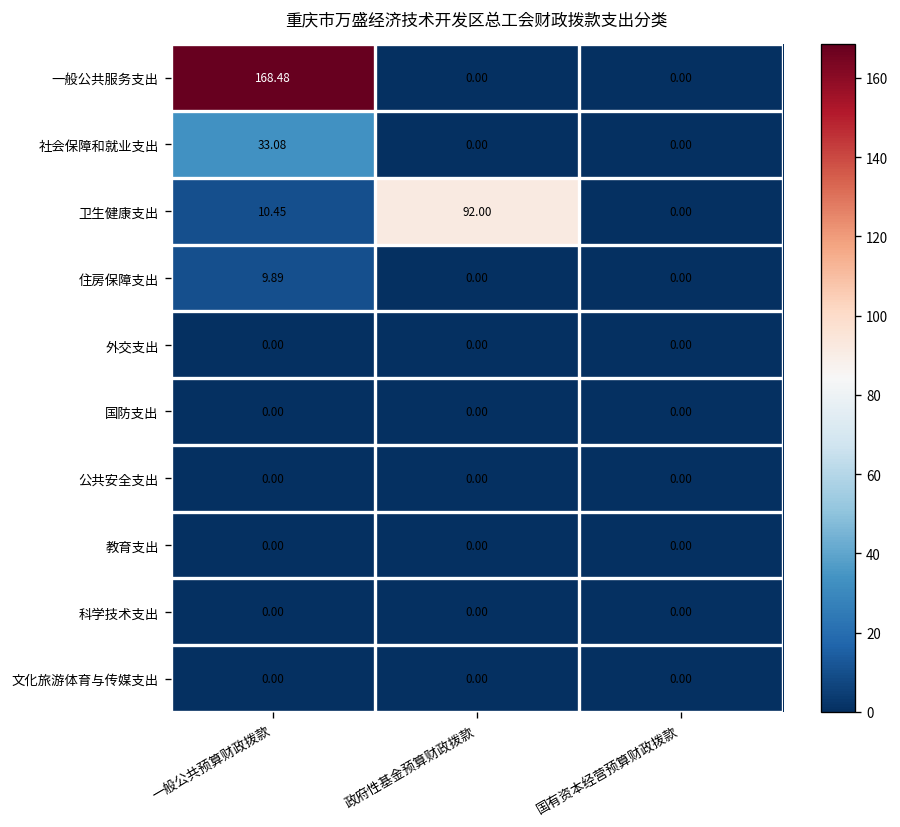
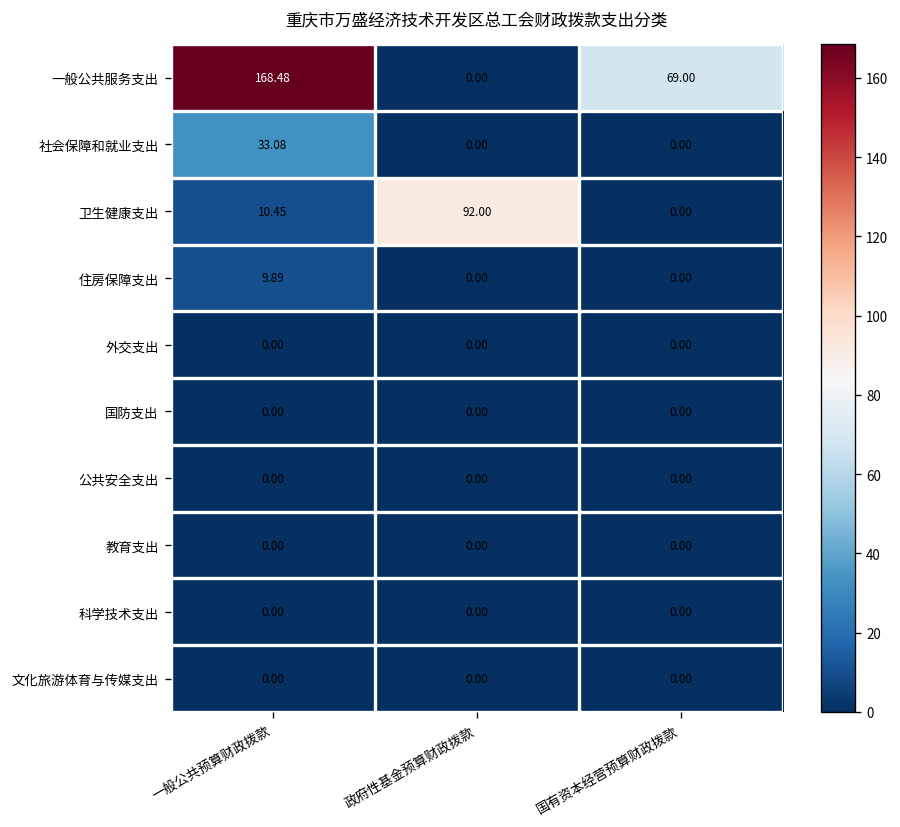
  {
    "一般公共服务支出": {
      "一般公共预算财政拨款": 168.48,
      "政府性基金预算财政拨款": 0.00,
-     "国有资本经营预算财政拨款": 0.00
+     "国有资本经营预算财政拨款": 69.00
    },
    "社会保障和就业支出": {
      "一般公共预算财政拨款": 33.08,
      "政府性基金预算财政拨款": 0.00,
      "国有资本经营预算财政拨款": 0.00
    },
    "卫生健康支出": {
      "一般公共预算财政拨款": 10.45,
      "政府性基金预算财政拨款": 92.00,
      "国有资本经营预算财政拨款": 0.00
    },
    "住房保障支出": {
      "一般公共预算财政拨款": 9.89,
      "政府性基金预算财政拨款": 0.00,
      "国有资本经营预算财政拨款": 0.00
    },
    "外交支出": {
      "一般公共预算财政拨款": 0.00,
      "政府性基金预算财政拨款": 0.00,
      "国有资本经营预算财政拨款": 0.00
    },
    "国防支出": {
      "一般公共预算财政拨款": 0.00,
      "政府性基金预算财政拨款": 0.00,
      "国有资本经营预算财政拨款": 0.00
    },
    "公共安全支出": {
      "一般公共预算财政拨款": 0.00,
      "政府性基金预算财政拨款": 0.00,
      "国有资本经营预算财政拨款": 0.00
    },
    "教育支出": {
      "一般公共预算财政拨款": 0.00,
      "政府性基金预算财政拨款": 0.00,
      "国有资本经营预算财政拨款": 0.00
    },
    "科学技术支出": {
      "一般公共预算财政拨款": 0.00,
      "政府性基金预算财政拨款": 0.00,
      "国有资本经营预算财政拨款": 0.00
    },
    "文化旅游体育与传媒支出": {
      "一般公共预算财政拨款": 0.00,
      "政府性基金预算财政拨款": 0.00,
      "国有资本经营预算财政拨款": 0.00
    }
  }
